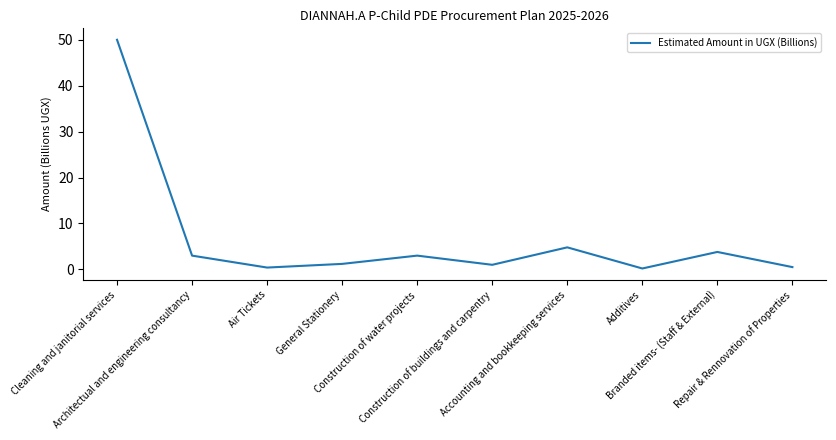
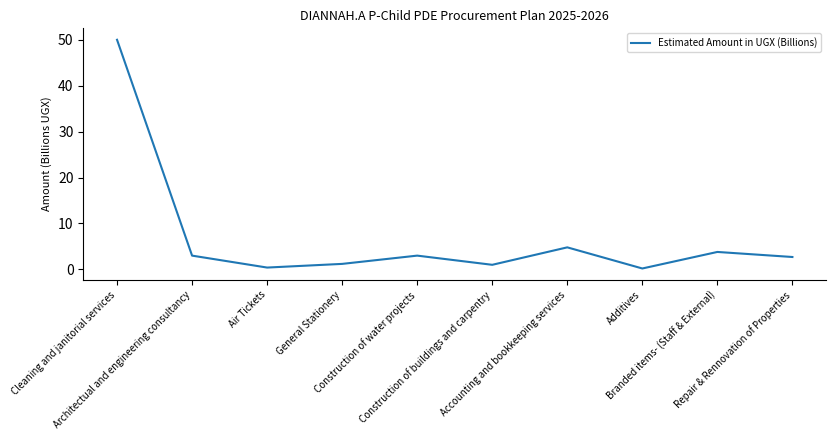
  {
    "Cleaning and janitorial services": 50,
    "Architectual and engineering consultancy": 3,
    "Air Tickets": 0,
    "General Stationery": 1,
    "Construction of water projects": 3,
    "Construction of buildings and carpentry": 1,
    "Accounting and bookkeeping services": 5,
    "Additives": 0,
    "Branded items- (Staff & External)": 4,
-   "Repair & Rennovation of Properties": 1
+   "Repair & Rennovation of Properties": 3
  }
